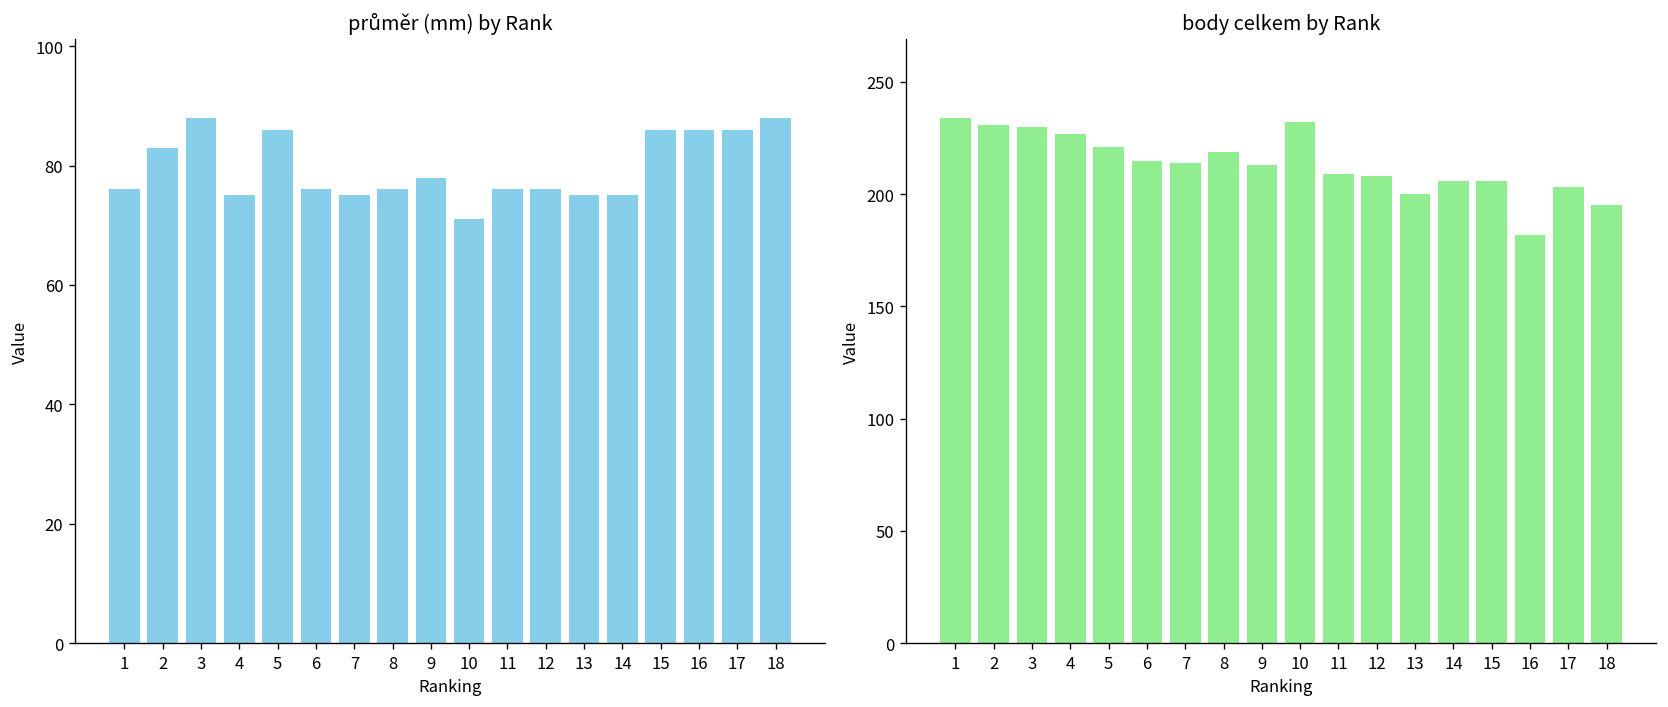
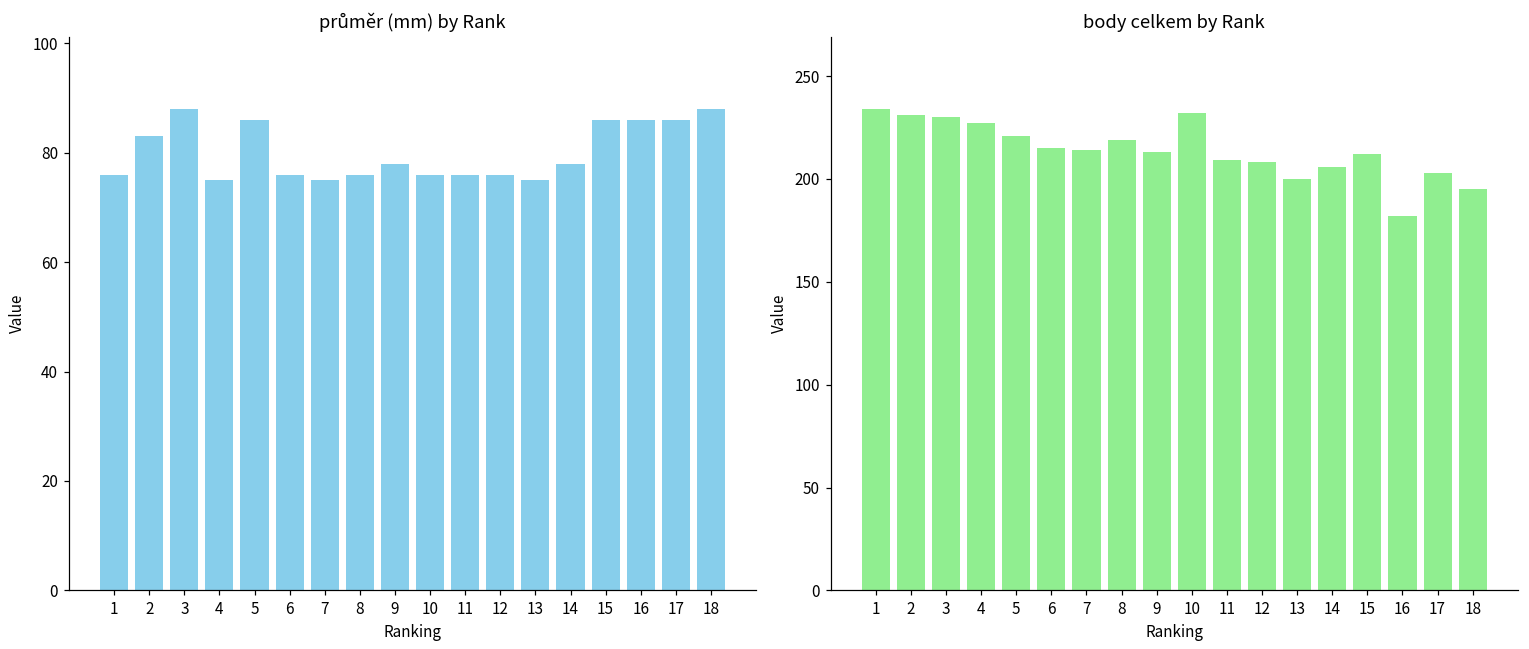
  {
    "průměr (mm) by Rank": {
      "1": 76,
      "2": 83,
      "3": 88,
      "4": 75,
      "5": 86,
      "6": 76,
      "7": 75,
      "8": 76,
      "9": 78,
-     "10": 71,
+     "10": 76,
      "11": 76,
      "12": 76,
      "13": 75,
-     "14": 75,
+     "14": 78,
      "15": 86,
      "16": 86,
      "17": 86,
      "18": 88
    },
    "body celkem by Rank": {
      "1": 234,
      "2": 231,
      "3": 230,
      "4": 227,
      "5": 221,
      "6": 215,
      "7": 214,
      "8": 219,
      "9": 213,
      "10": 232,
      "11": 209,
      "12": 208,
      "13": 200,
      "14": 206,
-     "15": 206,
+     "15": 212,
      "16": 182,
      "17": 203,
      "18": 195
    }
  }
